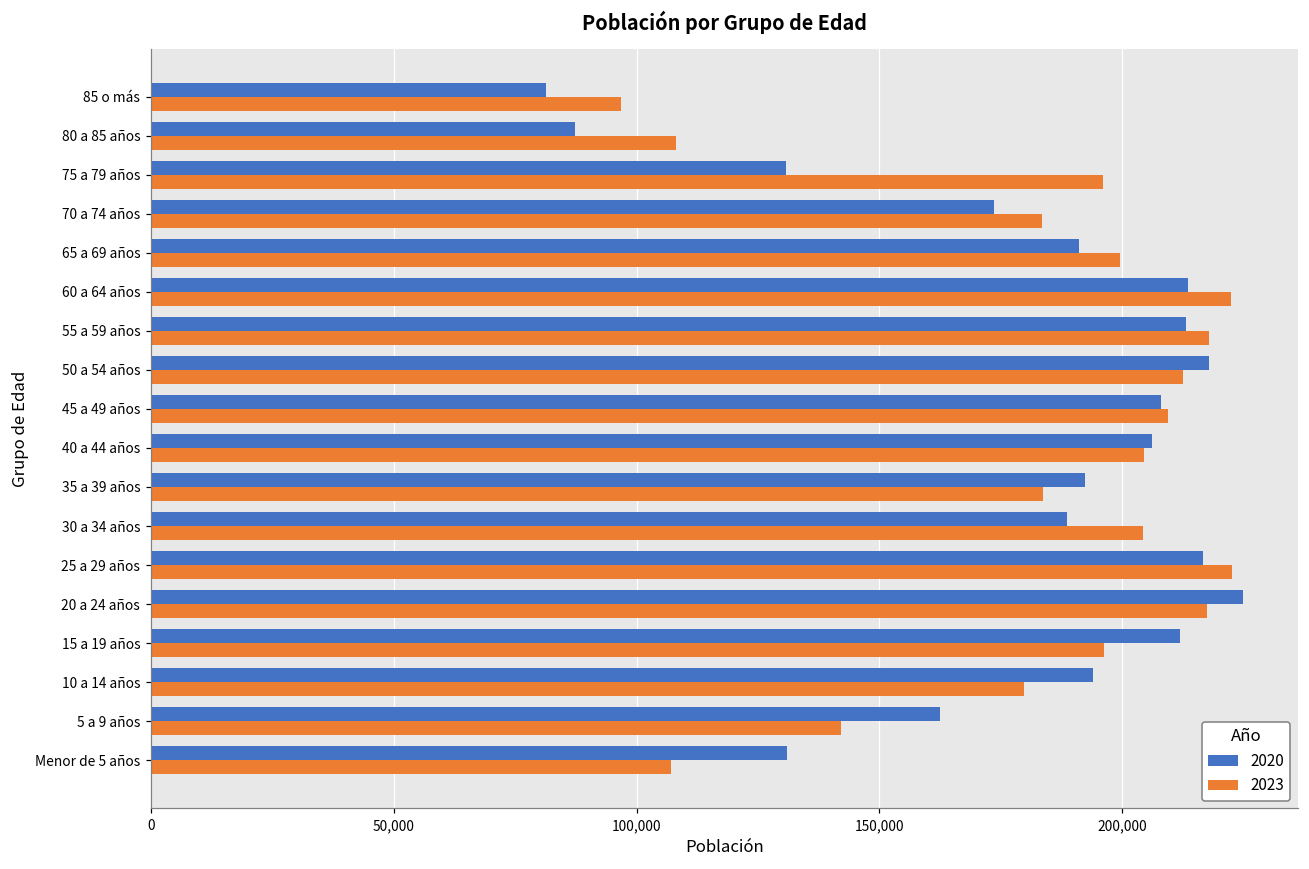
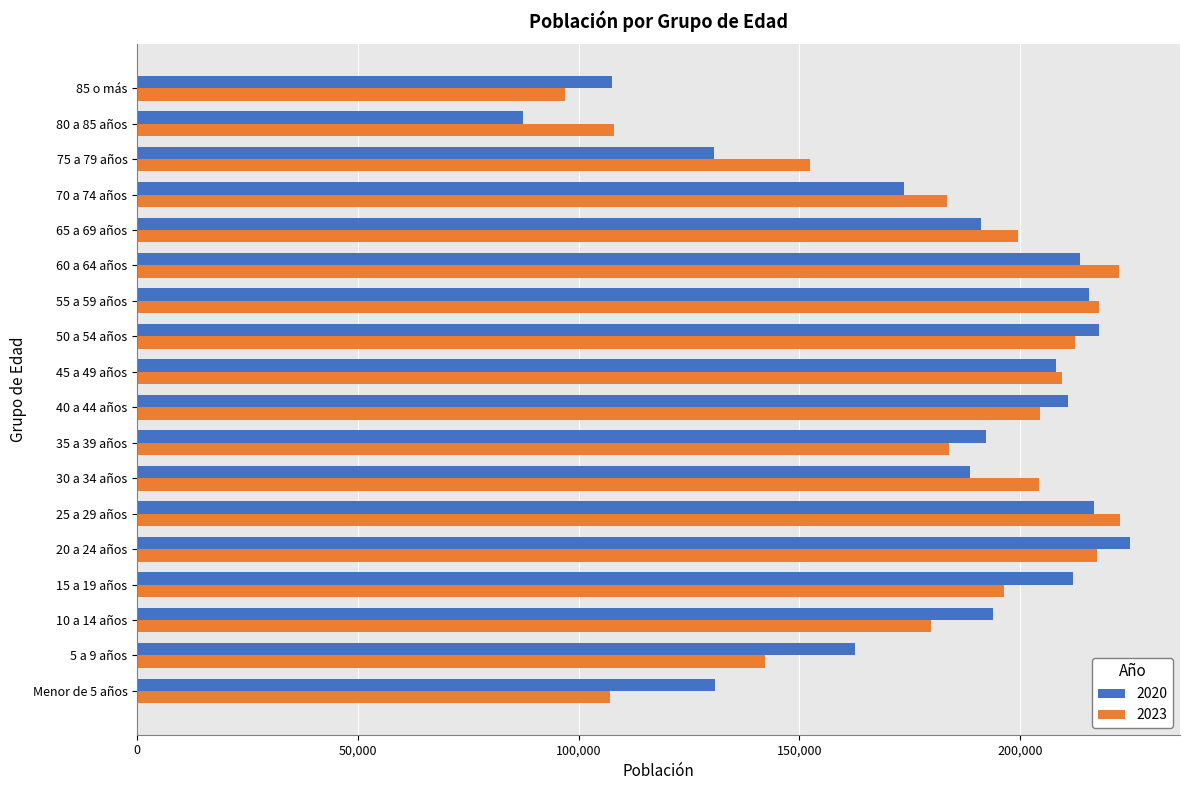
  {
    "2020": {
-     "85 o más": "81,000",
+     "85 o más": "108,000",
      "80 a 85 años": "87,000",
      "75 a 79 años": "131,000",
      "70 a 74 años": "174,000",
      "65 a 69 años": "191,000",
      "60 a 64 años": "213,000",
-     "55 a 59 años": "213,000",
+     "55 a 59 años": "216,000",
      "50 a 54 años": "218,000",
      "45 a 49 años": "208,000",
-     "40 a 44 años": "206,000",
+     "40 a 44 años": "211,000",
      "35 a 39 años": "192,000",
      "30 a 34 años": "189,000",
      "25 a 29 años": "217,000",
      "20 a 24 años": "225,000",
      "15 a 19 años": "212,000",
      "10 a 14 años": "194,000",
      "5 a 9 años": "163,000",
      "Menor de 5 años": "131,000"
    },
    "2023": {
      "85 o más": "97,000",
      "80 a 85 años": "108,000",
-     "75 a 79 años": "196,000",
+     "75 a 79 años": "152,000",
      "70 a 74 años": "184,000",
      "65 a 69 años": "200,000",
      "60 a 64 años": "222,000",
      "55 a 59 años": "218,000",
      "50 a 54 años": "212,000",
      "45 a 49 años": "209,000",
      "40 a 44 años": "204,000",
      "35 a 39 años": "184,000",
      "30 a 34 años": "204,000",
      "25 a 29 años": "223,000",
      "20 a 24 años": "217,000",
      "15 a 19 años": "196,000",
      "10 a 14 años": "180,000",
      "5 a 9 años": "142,000",
      "Menor de 5 años": "107,000"
    }
  }
